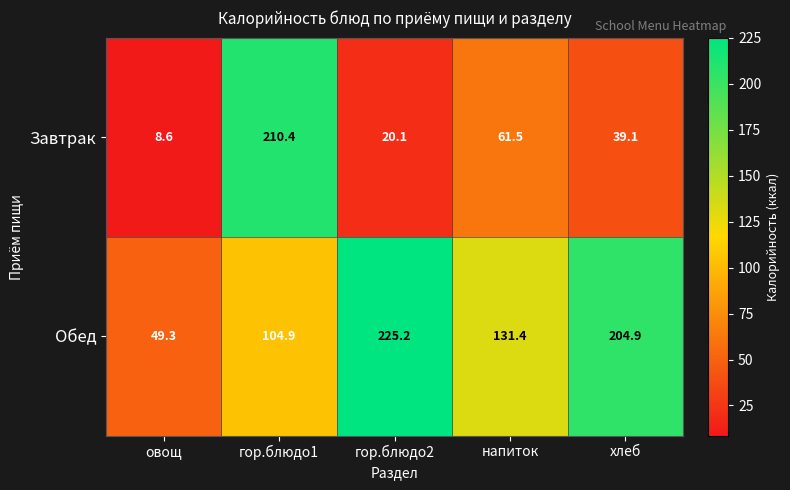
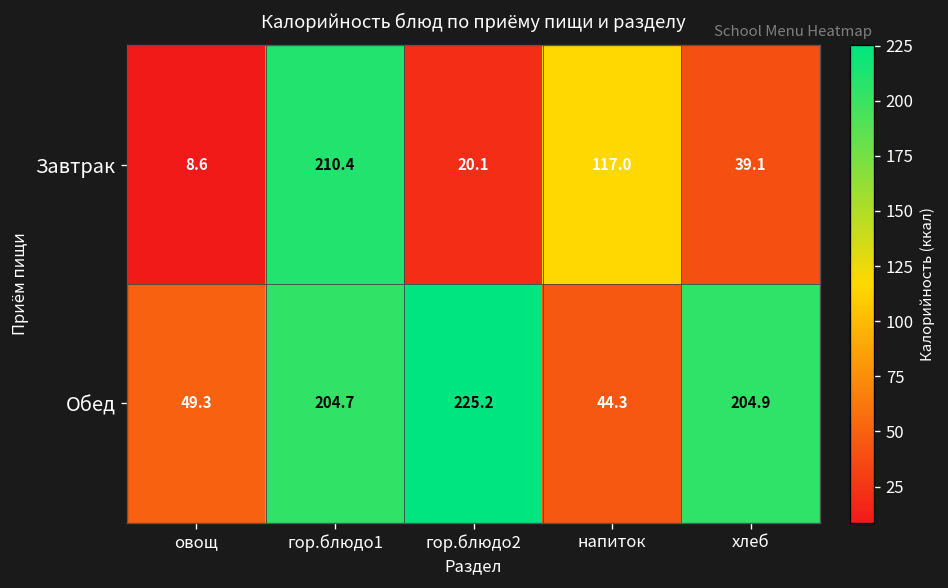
  {
    "Завтрак": {
      "овощ": 8.6,
      "гор.блюдо1": 210.4,
      "гор.блюдо2": 20.1,
-     "напиток": 61.5,
+     "напиток": 117.0,
      "хлеб": 39.1
    },
    "Обед": {
      "овощ": 49.3,
-     "гор.блюдо1": 104.9,
+     "гор.блюдо1": 204.7,
      "гор.блюдо2": 225.2,
-     "напиток": 131.4,
+     "напиток": 44.3,
      "хлеб": 204.9
    }
  }
